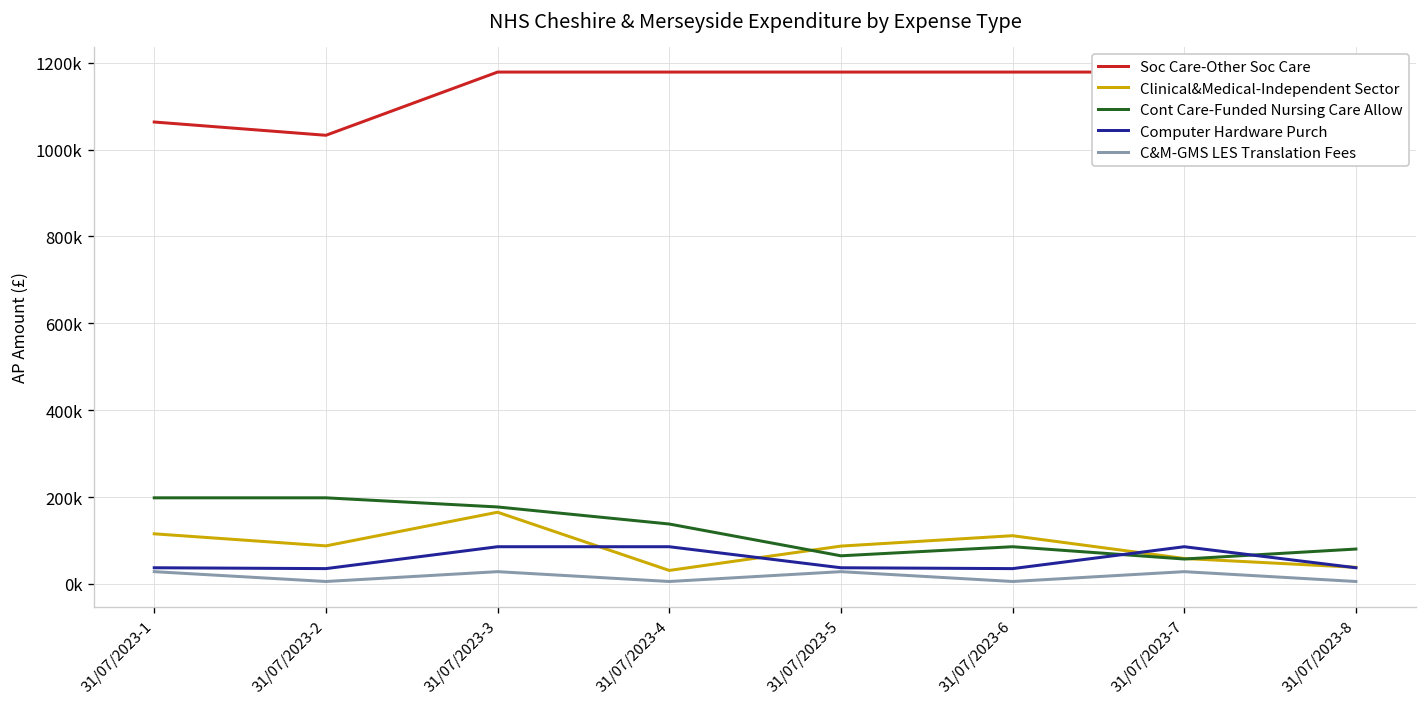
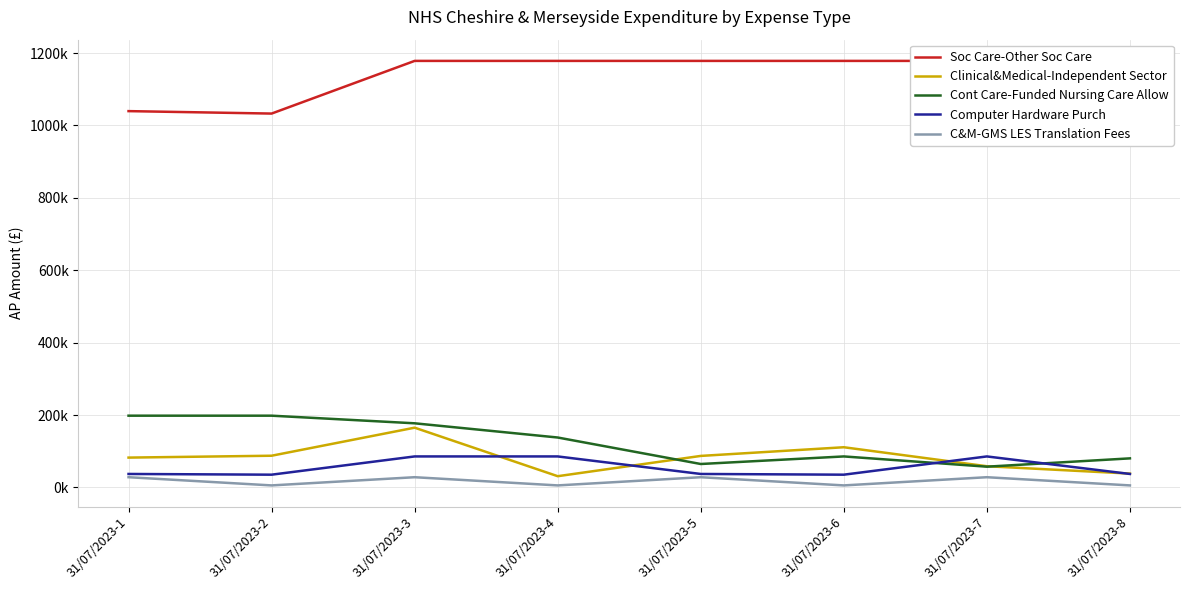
  {
    "Soc Care-Other Soc Care": {
-     "31/07/2023-1": 1060000,
+     "31/07/2023-1": 1040000,
      "31/07/2023-2": 1030000,
      "31/07/2023-3": 1180000,
      "31/07/2023-4": 1180000,
      "31/07/2023-5": 1180000,
      "31/07/2023-6": 1180000
    },
    "Clinical&Medical-Independent Sector": {
-     "31/07/2023-1": 120000,
+     "31/07/2023-1": 80000,
      "31/07/2023-2": 90000,
      "31/07/2023-3": 170000,
      "31/07/2023-4": 30000,
      "31/07/2023-5": 90000,
      "31/07/2023-6": 110000
    },
    "Cont Care-Funded Nursing Care Allow": {
      "31/07/2023-1": 200000,
      "31/07/2023-2": 200000,
      "31/07/2023-3": 180000,
      "31/07/2023-4": 140000,
      "31/07/2023-5": 60000,
      "31/07/2023-6": 90000,
      "31/07/2023-8": 80000
    },
    "Computer Hardware Purch": {
      "31/07/2023-1": 40000,
      "31/07/2023-2": 40000,
      "31/07/2023-3": 90000,
      "31/07/2023-4": 90000,
      "31/07/2023-5": 40000,
      "31/07/2023-6": 40000,
      "31/07/2023-7": 90000
    },
    "C&M-GMS LES Translation Fees": {
      "31/07/2023-1": 30000,
      "31/07/2023-2": 10000,
      "31/07/2023-3": 30000,
      "31/07/2023-4": 10000,
      "31/07/2023-5": 30000,
      "31/07/2023-6": 10000,
      "31/07/2023-7": 30000,
      "31/07/2023-8": 10000
    }
  }
